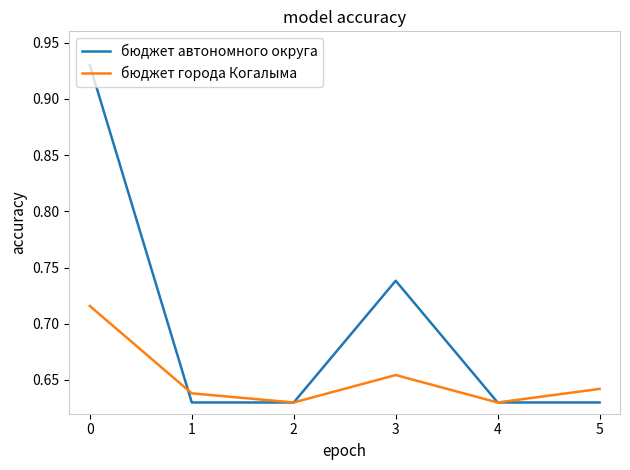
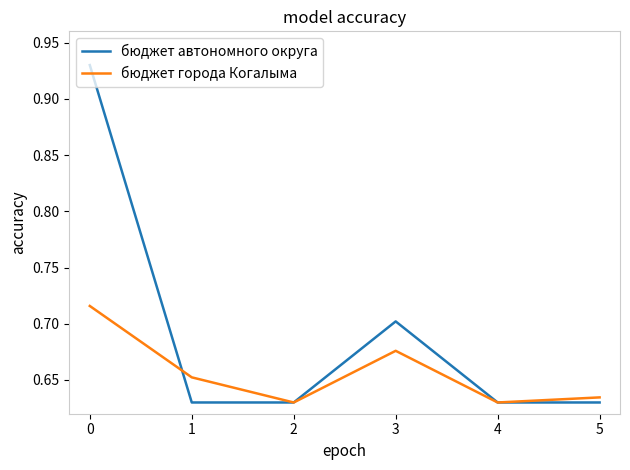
  {
    "бюджет автономного округа": {
      "1": 0.630,
-     "3": 0.738,
+     "3": 0.702,
      "5": 0.630
    },
    "бюджет города Когалыма": {
      "0": 0.716,
-     "1": 0.638,
-     "3": 0.654,
-     "5": 0.642
+     "1": 0.652,
+     "3": 0.676,
+     "5": 0.635
    }
  }
